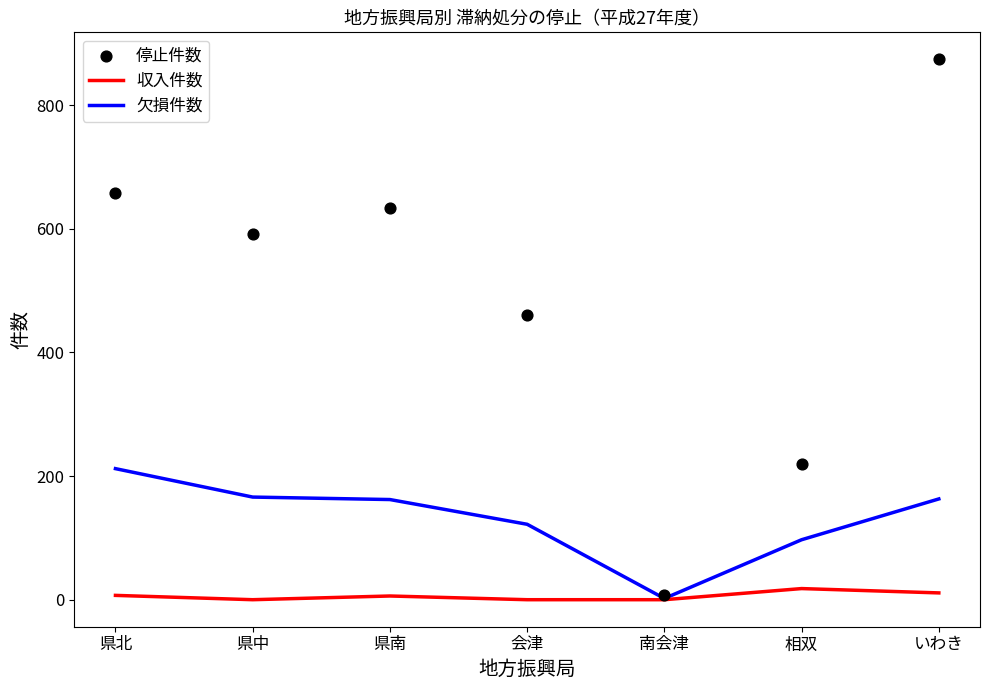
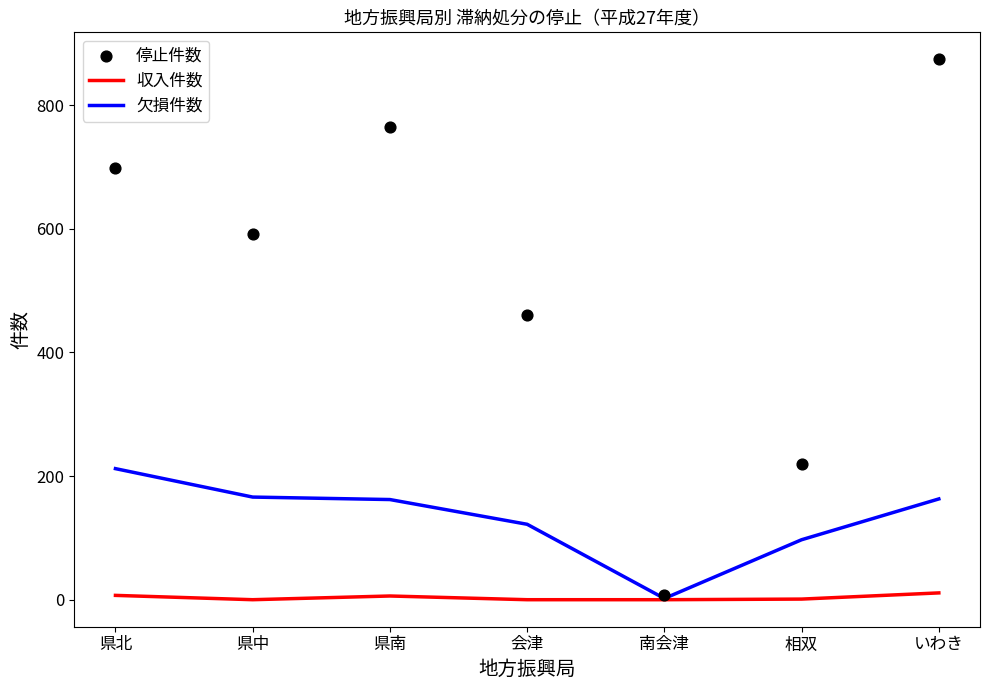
  {
    "停止件数": {
-     "県北": 660,
-     "県南": 630
+     "県北": 700,
+     "県南": 760
    },
    "収入件数": {
      "県北": 10,
      "県中": 0,
      "県南": 10,
      "会津": 0,
-     "相双": 20,
+     "相双": 0,
      "いわき": 10
    },
    "欠損件数": {
      "県北": 210,
      "県中": 170,
      "県南": 160,
      "会津": 120,
      "相双": 100,
      "いわき": 160
    }
  }
